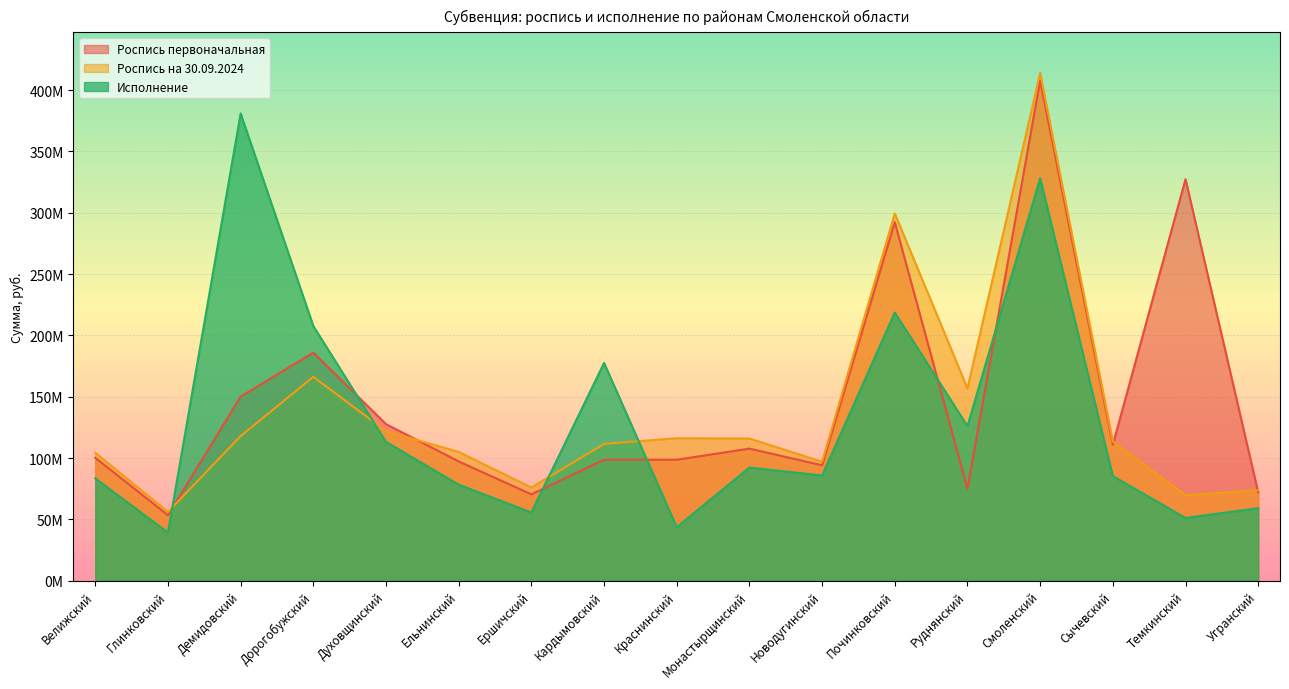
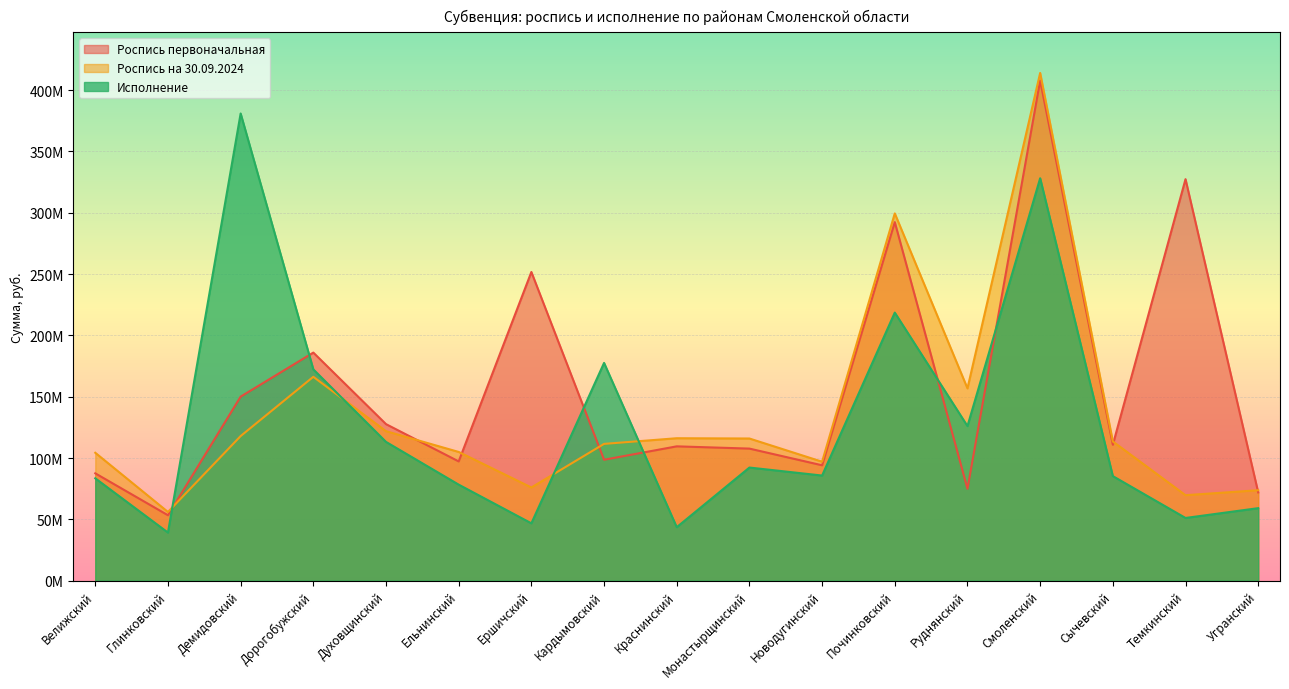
  {
    "Роспись первоначальная": {
-     "Велижский": 100000000,
+     "Велижский": 88000000,
      "Глинковский": 53000000,
      "Демидовский": 150000000,
      "Дорогобужский": 186000000,
      "Духовщинский": 128000000,
      "Ельнинский": 97000000,
-     "Ершичский": 70000000,
+     "Ершичский": 252000000,
      "Кардымовский": 99000000,
-     "Краснинский": 99000000,
+     "Краснинский": 110000000,
      "Монастырщинский": 108000000,
      "Новодугинский": 94000000,
      "Починковский": 292000000,
      "Руднянский": 75000000,
      "Смоленский": 408000000,
      "Сычевский": 111000000,
      "Темкинский": 327000000
    },
    "Роспись на 30.09.2024": {
      "Велижский": 104000000,
      "Глинковский": 56000000,
      "Демидовский": 118000000,
      "Дорогобужский": 166000000,
      "Духовщинский": 122000000,
      "Ельнинский": 105000000,
      "Ершичский": 76000000,
      "Кардымовский": 112000000,
      "Краснинский": 116000000,
      "Монастырщинский": 116000000,
      "Новодугинский": 97000000,
      "Починковский": 299000000,
      "Руднянский": 157000000,
      "Смоленский": 414000000,
      "Сычевский": 114000000,
      "Темкинский": 70000000
    },
    "Исполнение": {
      "Велижский": 83000000,
      "Глинковский": 39000000,
      "Демидовский": 381000000,
-     "Дорогобужский": 208000000,
+     "Дорогобужский": 172000000,
      "Духовщинский": 113000000,
      "Ельнинский": 78000000,
-     "Ершичский": 56000000,
+     "Ершичский": 47000000,
      "Кардымовский": 178000000,
      "Краснинский": 44000000,
      "Монастырщинский": 92000000,
      "Новодугинский": 86000000,
      "Починковский": 219000000,
      "Руднянский": 126000000,
      "Смоленский": 328000000,
      "Сычевский": 85000000,
      "Темкинский": 51000000,
      "Угранский": 59000000
    }
  }
